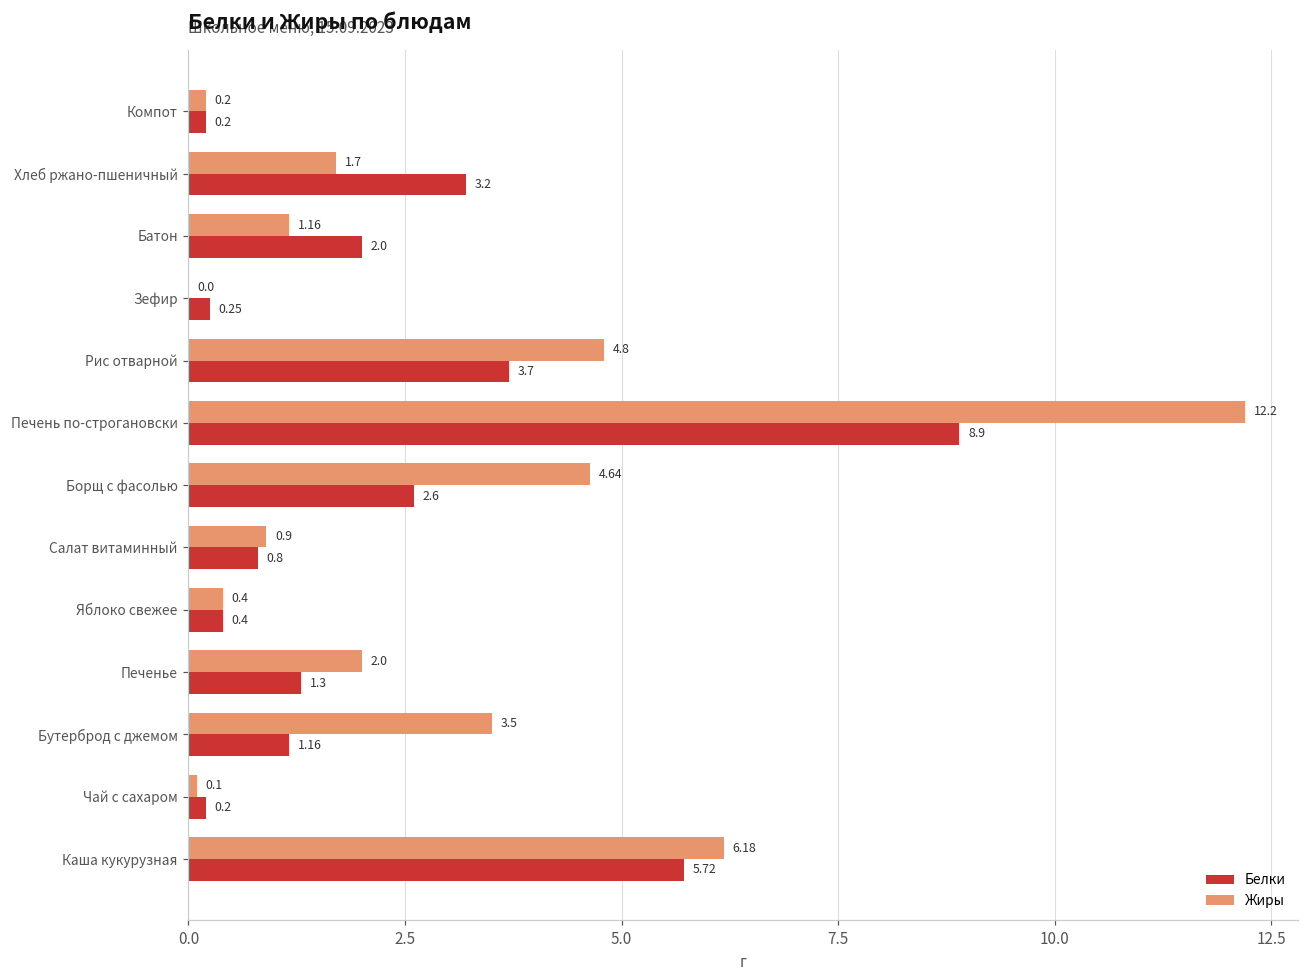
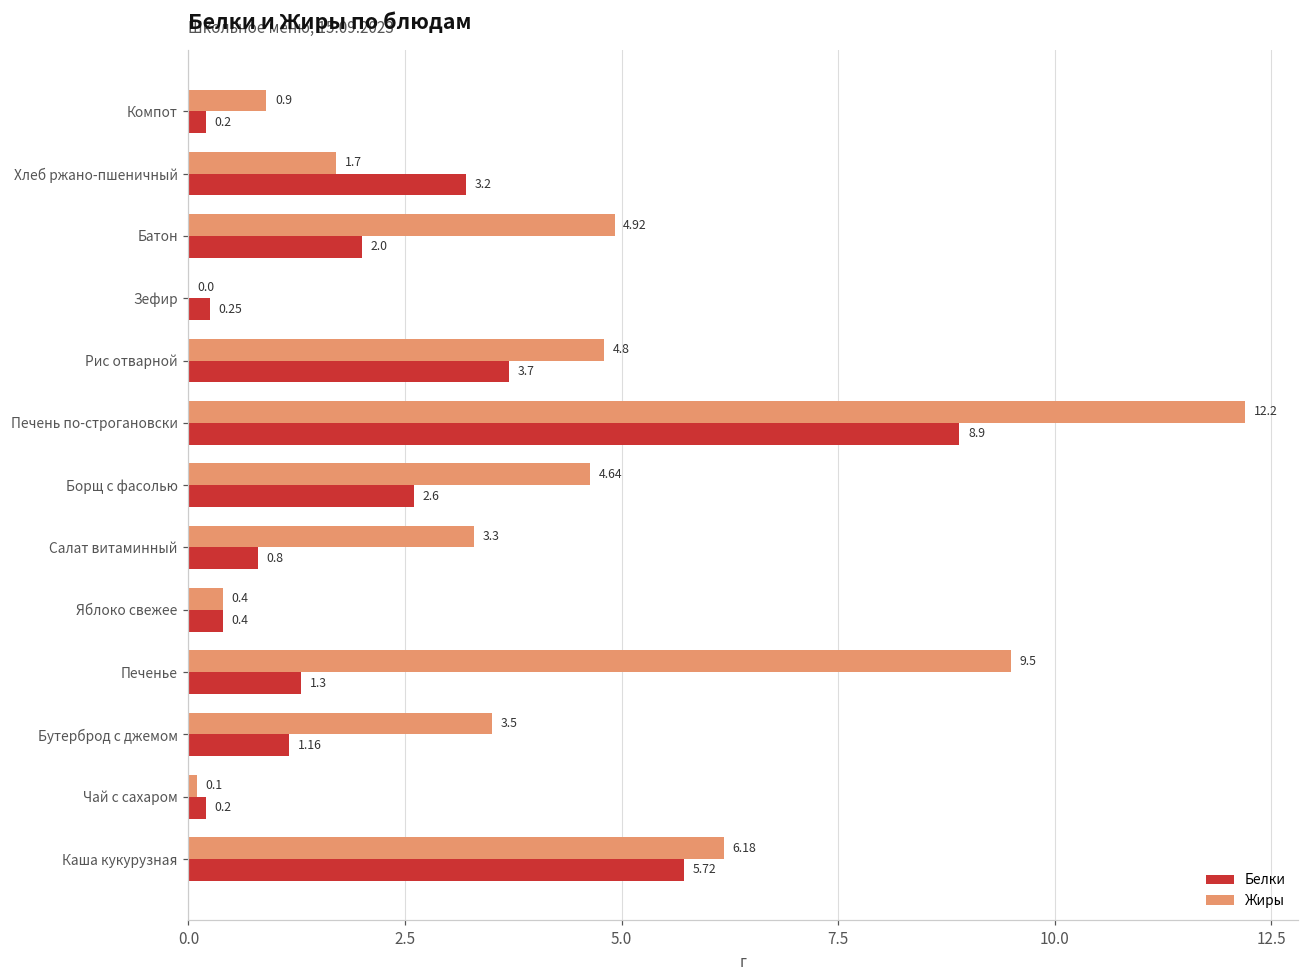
  {
    "Белки": {
      "Компот": 0.2,
      "Хлеб ржано-пшеничный": 3.2,
      "Батон": 2.0,
      "Зефир": 0.25,
      "Рис отварной": 3.7,
      "Печень по-строгановски": 8.9,
      "Борщ с фасолью": 2.6,
      "Салат витаминный": 0.8,
      "Яблоко свежее": 0.4,
      "Печенье": 1.3,
      "Бутерброд с джемом": 1.16,
      "Чай с сахаром": 0.2,
      "Каша кукурузная": 5.72
    },
    "Жиры": {
-     "Компот": 0.2,
+     "Компот": 0.9,
      "Хлеб ржано-пшеничный": 1.7,
-     "Батон": 1.16,
+     "Батон": 4.92,
      "Зефир": 0.0,
      "Рис отварной": 4.8,
      "Печень по-строгановски": 12.2,
      "Борщ с фасолью": 4.64,
-     "Салат витаминный": 0.9,
+     "Салат витаминный": 3.3,
      "Яблоко свежее": 0.4,
-     "Печенье": 2.0,
+     "Печенье": 9.5,
      "Бутерброд с джемом": 3.5,
      "Чай с сахаром": 0.1,
      "Каша кукурузная": 6.18
    }
  }
